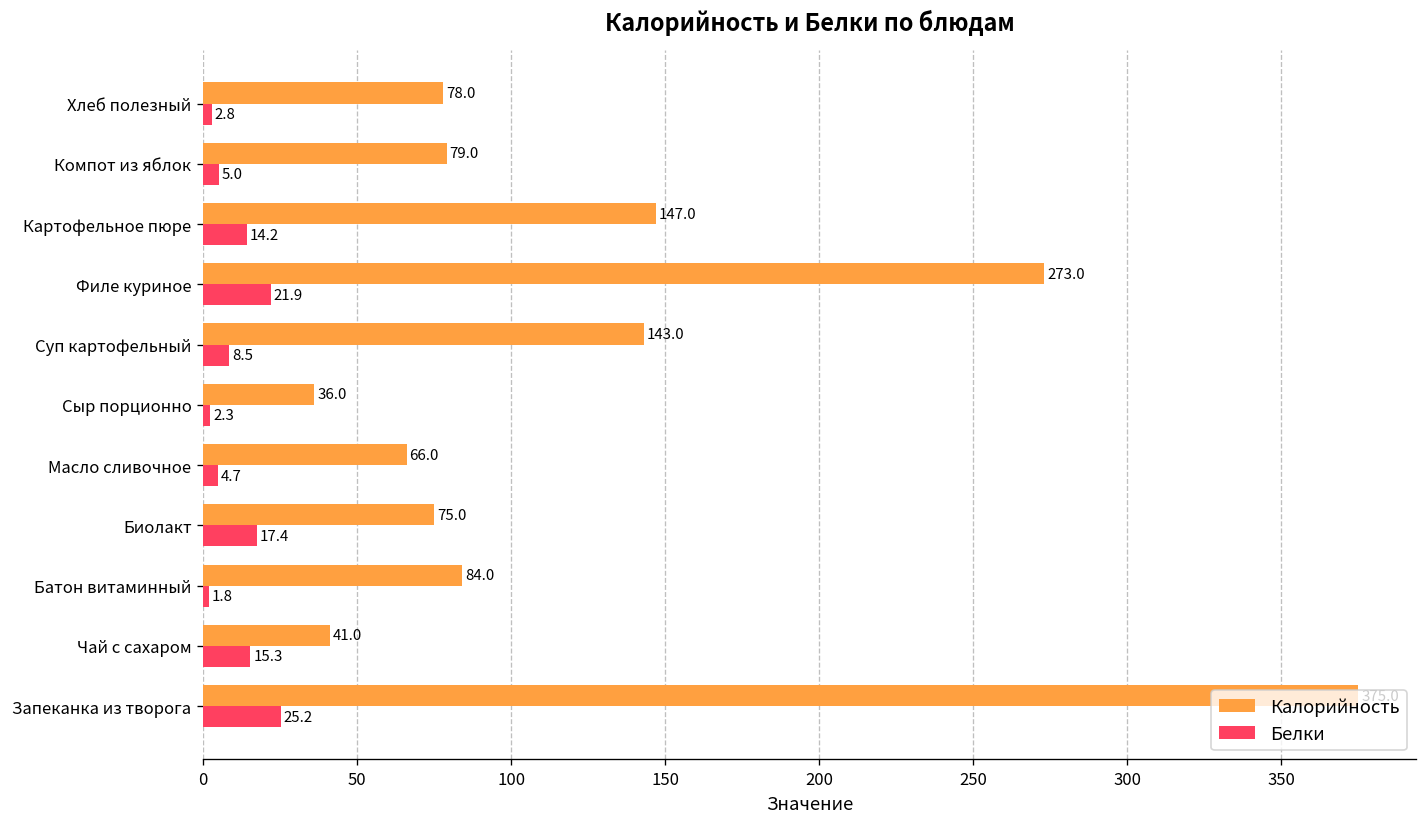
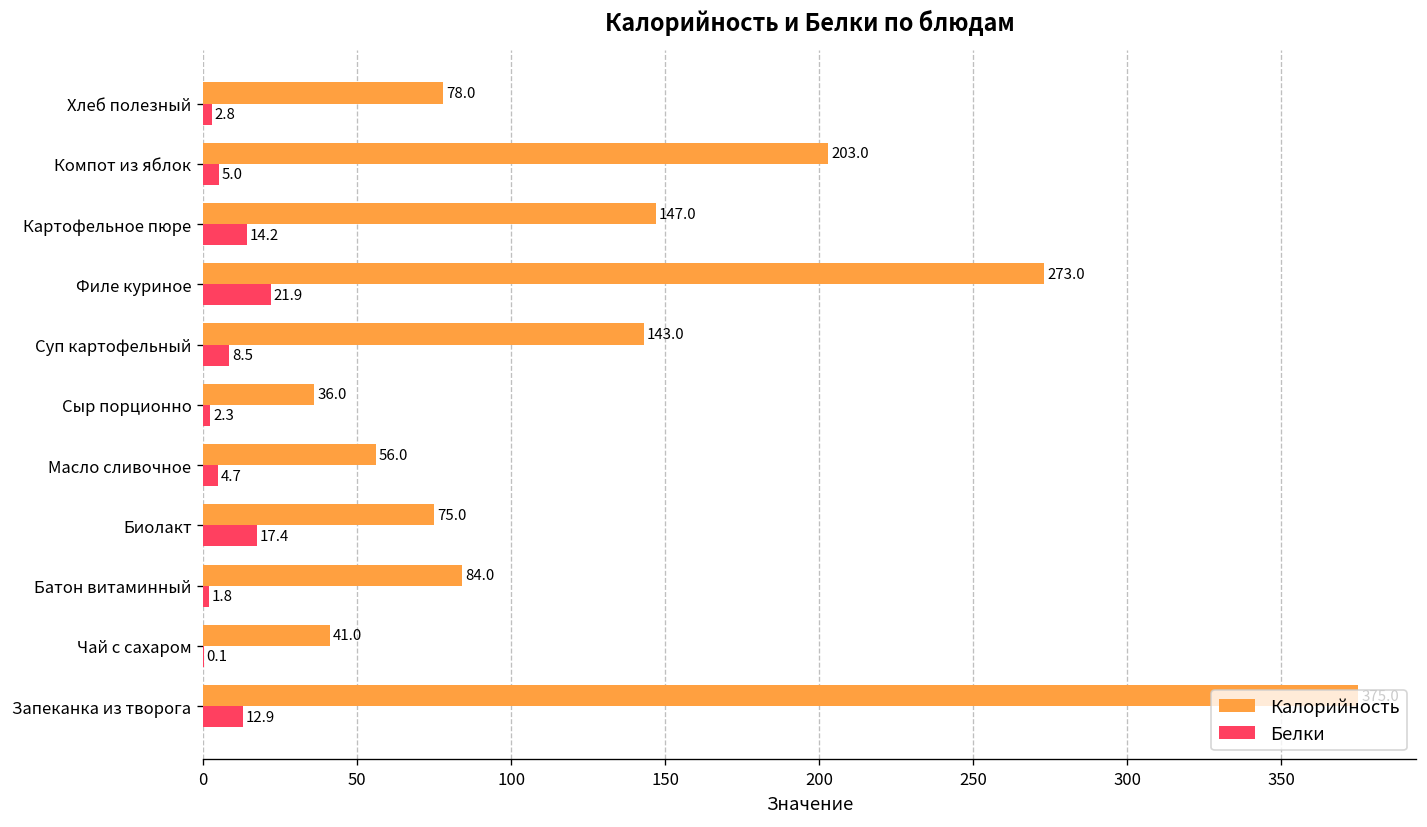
  {
    "Калорийность": {
      "Хлеб полезный": 78.0,
-     "Компот из яблок": 79.0,
+     "Компот из яблок": 203.0,
      "Картофельное пюре": 147.0,
      "Филе куриное": 273.0,
      "Суп картофельный": 143.0,
      "Сыр порционно": 36.0,
-     "Масло сливочное": 66.0,
+     "Масло сливочное": 56.0,
      "Биолакт": 75.0,
      "Батон витаминный": 84.0,
      "Чай с сахаром": 41.0
    },
    "Белки": {
      "Хлеб полезный": 2.8,
      "Компот из яблок": 5.0,
      "Картофельное пюре": 14.2,
      "Филе куриное": 21.9,
      "Суп картофельный": 8.5,
      "Сыр порционно": 2.3,
      "Масло сливочное": 4.7,
      "Биолакт": 17.4,
      "Батон витаминный": 1.8,
-     "Чай с сахаром": 15.3,
-     "Запеканка из творога": 25.2
+     "Чай с сахаром": 0.1,
+     "Запеканка из творога": 12.9
    }
  }
